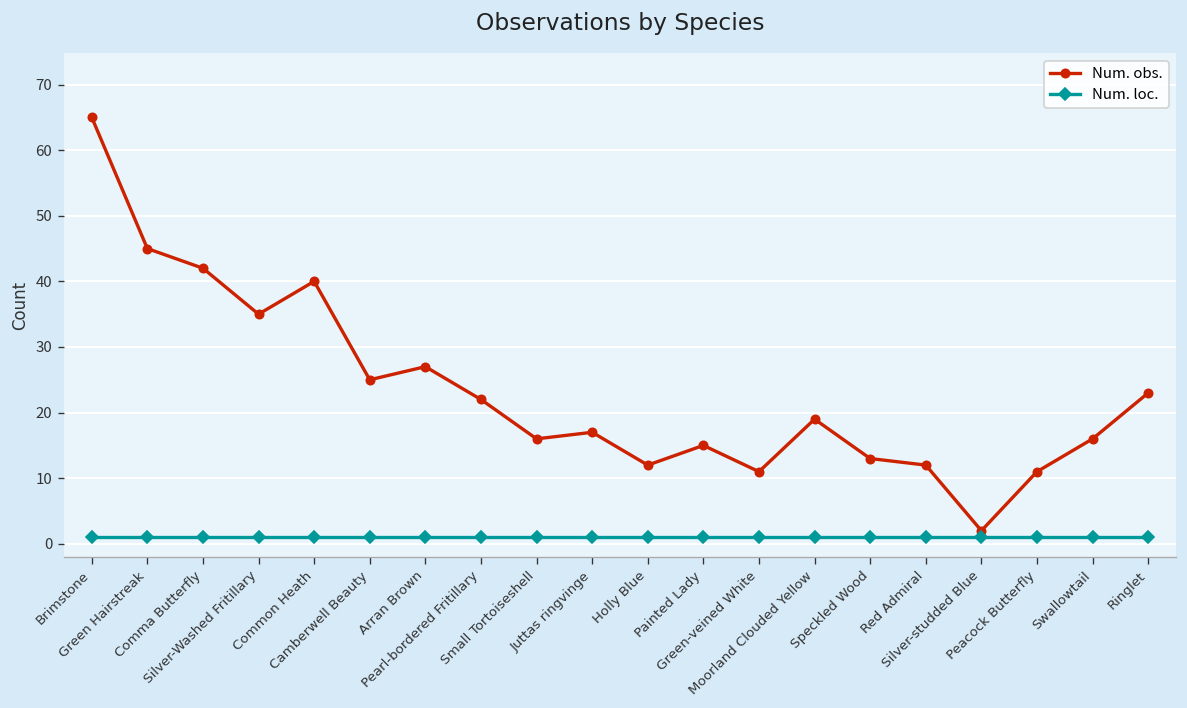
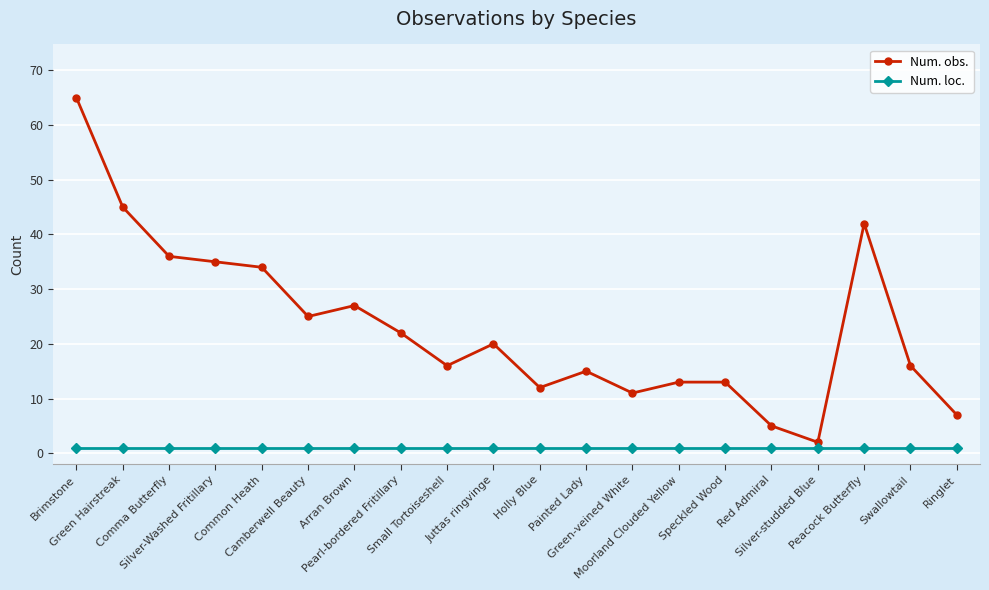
  {
    "Num. obs.": {
      "Brimstone": 65,
      "Green Hairstreak": 45,
-     "Comma Butterfly": 42,
+     "Comma Butterfly": 36,
      "Silver-Washed Fritillary": 35,
-     "Common Heath": 40,
+     "Common Heath": 34,
      "Camberwell Beauty": 25,
      "Arran Brown": 27,
      "Pearl-bordered Fritillary": 22,
      "Small Tortoiseshell": 16,
-     "Juttas ringvinge": 17,
+     "Juttas ringvinge": 20,
      "Holly Blue": 12,
      "Painted Lady": 15,
      "Green-veined White": 11,
-     "Moorland Clouded Yellow": 19,
+     "Moorland Clouded Yellow": 13,
      "Speckled Wood": 13,
-     "Red Admiral": 12,
+     "Red Admiral": 5,
      "Silver-studded Blue": 2,
-     "Peacock Butterfly": 11,
+     "Peacock Butterfly": 42,
      "Swallowtail": 16,
-     "Ringlet": 23
+     "Ringlet": 7
    },
    "Num. loc.": {
      "Brimstone": 1,
      "Green Hairstreak": 1,
      "Comma Butterfly": 1,
      "Silver-Washed Fritillary": 1,
      "Common Heath": 1,
      "Camberwell Beauty": 1,
      "Arran Brown": 1,
      "Pearl-bordered Fritillary": 1,
      "Small Tortoiseshell": 1,
      "Juttas ringvinge": 1,
      "Holly Blue": 1,
      "Painted Lady": 1,
      "Green-veined White": 1,
      "Moorland Clouded Yellow": 1,
      "Speckled Wood": 1,
      "Red Admiral": 1,
      "Silver-studded Blue": 1,
      "Peacock Butterfly": 1,
      "Swallowtail": 1,
      "Ringlet": 1
    }
  }
